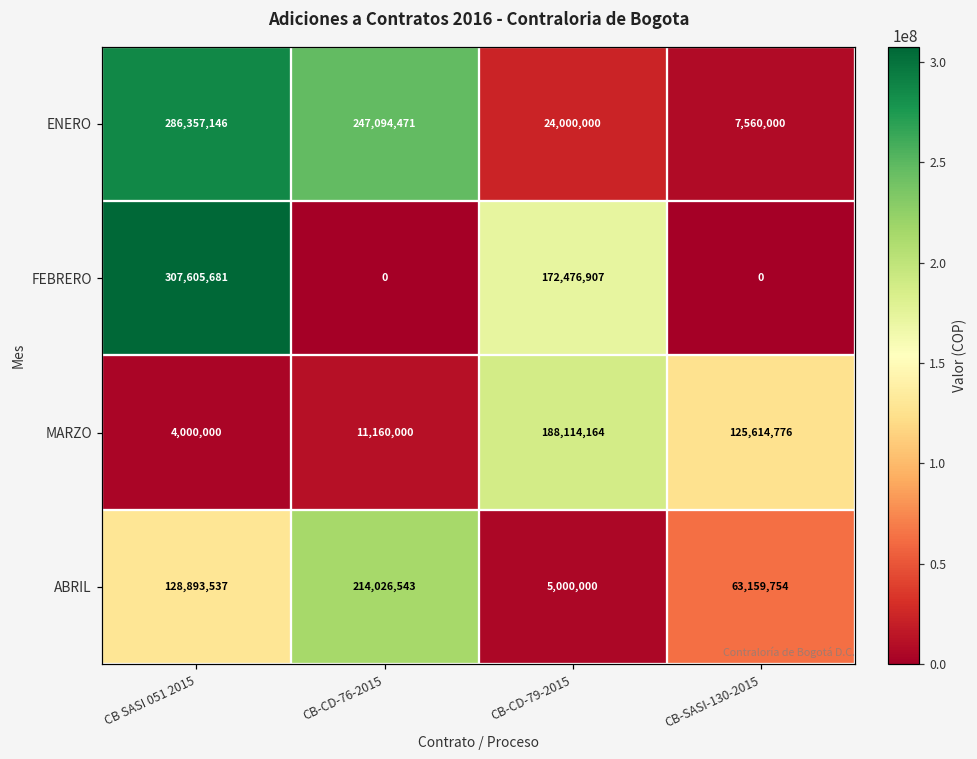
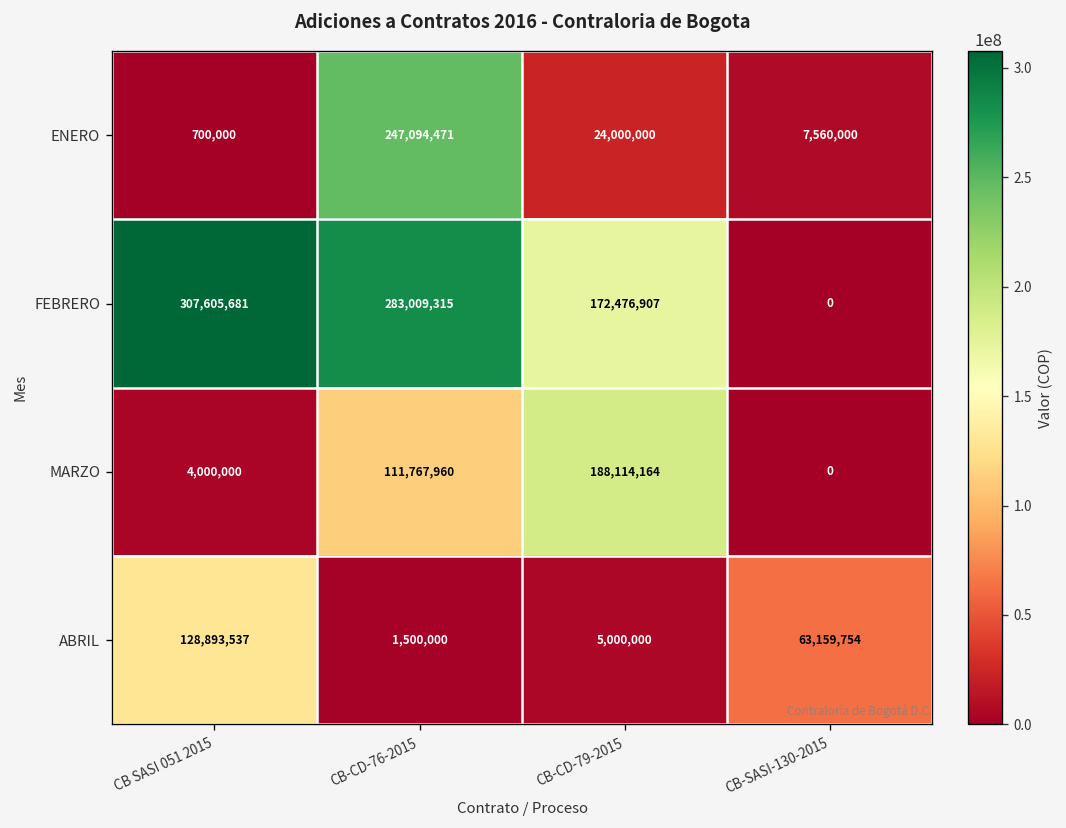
  {
    "ENERO": {
-     "CB SASI 051 2015": "286,357,146",
+     "CB SASI 051 2015": "700,000",
      "CB-CD-76-2015": "247,094,471",
      "CB-CD-79-2015": "24,000,000",
      "CB-SASI-130-2015": "7,560,000"
    },
    "FEBRERO": {
      "CB SASI 051 2015": "307,605,681",
-     "CB-CD-76-2015": "0",
+     "CB-CD-76-2015": "283,009,315",
      "CB-CD-79-2015": "172,476,907",
      "CB-SASI-130-2015": "0"
    },
    "MARZO": {
      "CB SASI 051 2015": "4,000,000",
-     "CB-CD-76-2015": "11,160,000",
+     "CB-CD-76-2015": "111,767,960",
      "CB-CD-79-2015": "188,114,164",
-     "CB-SASI-130-2015": "125,614,776"
+     "CB-SASI-130-2015": "0"
    },
    "ABRIL": {
      "CB SASI 051 2015": "128,893,537",
-     "CB-CD-76-2015": "214,026,543",
+     "CB-CD-76-2015": "1,500,000",
      "CB-CD-79-2015": "5,000,000"
    }
  }
